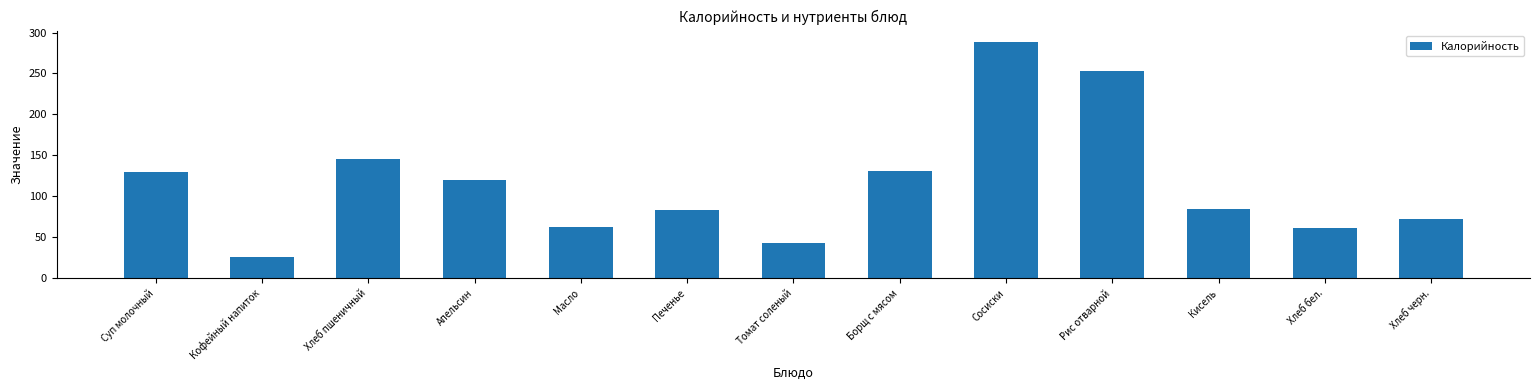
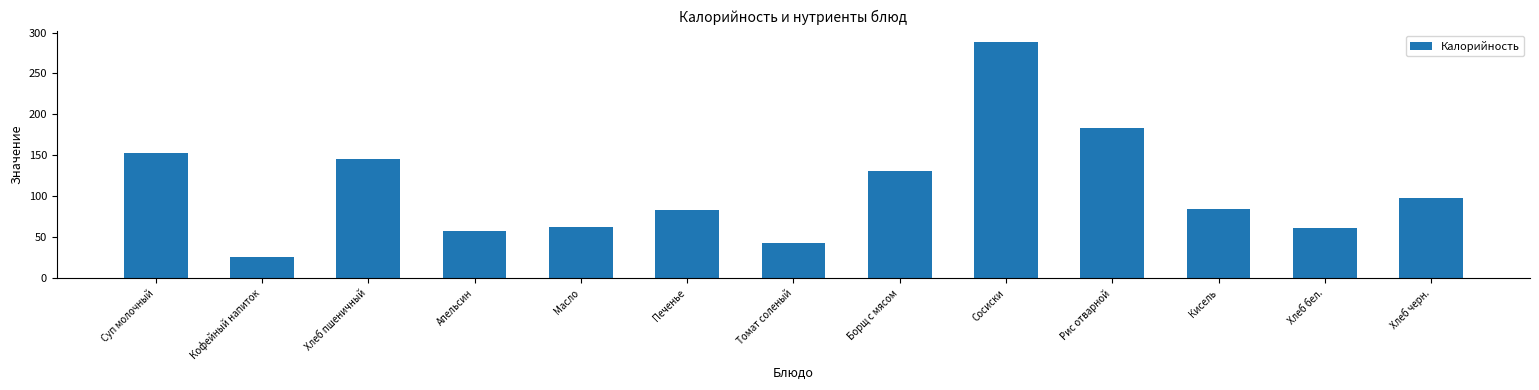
  {
-   "Суп молочный": 130,
+   "Суп молочный": 150,
    "Кофейный напиток": 30,
    "Хлеб пшеничный": 150,
-   "Апельсин": 120,
+   "Апельсин": 60,
    "Масло": 60,
    "Печенье": 80,
    "Томат соленый": 40,
    "Борщ с мясом": 130,
    "Сосиски": 290,
-   "Рис отварной": 250,
+   "Рис отварной": 180,
    "Кисель": 80,
    "Хлеб бел.": 60,
-   "Хлеб черн.": 70
+   "Хлеб черн.": 100
  }
